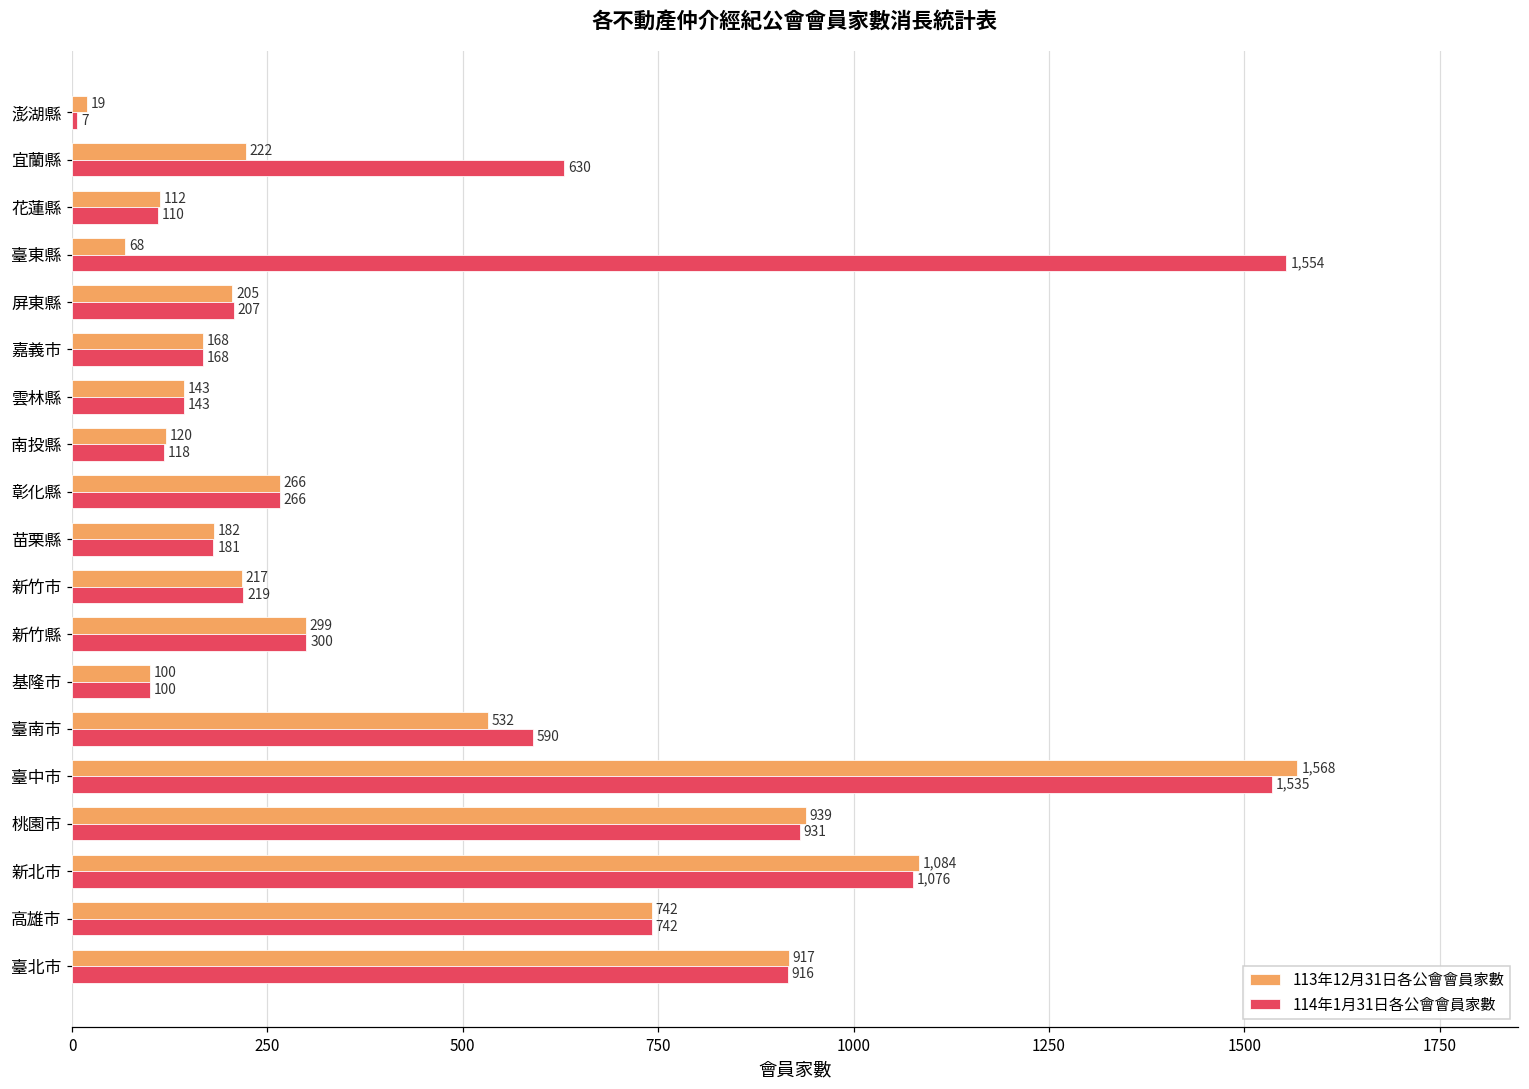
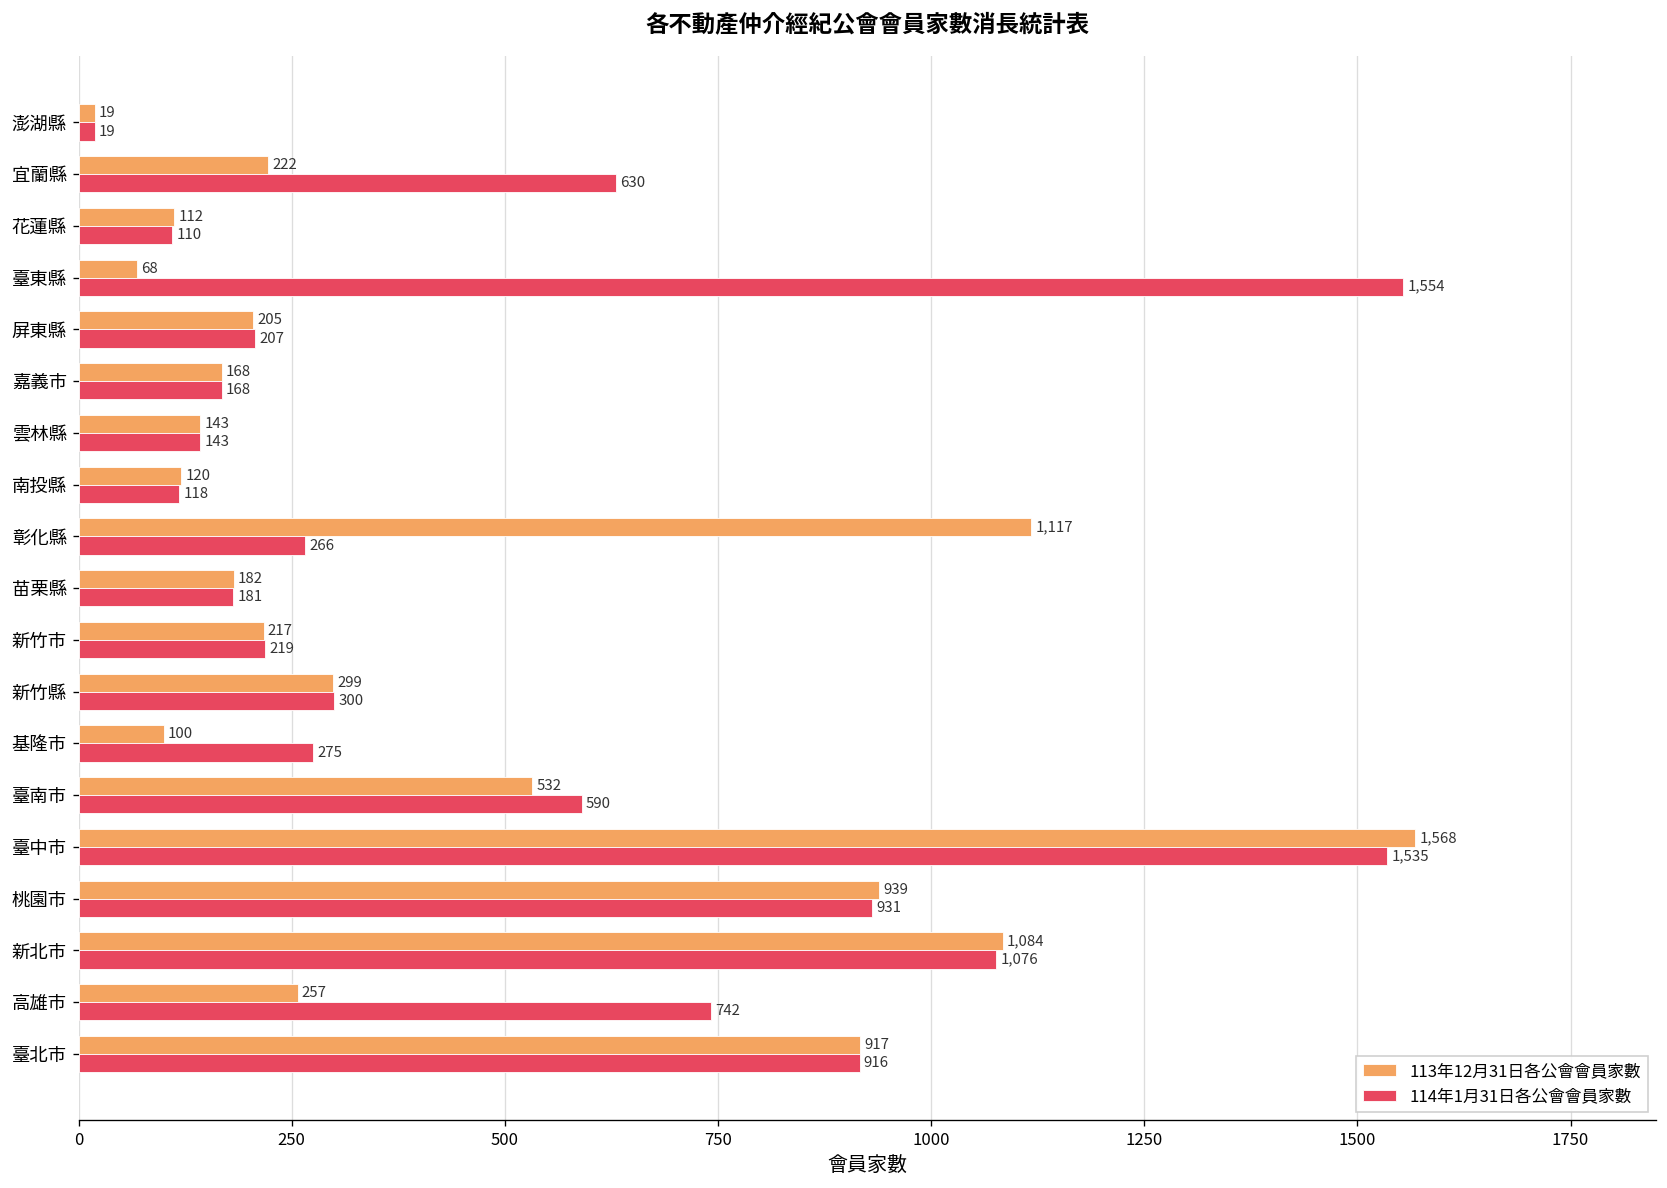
  {
    "113年12月31日各公會會員家數": {
      "澎湖縣": "19",
      "宜蘭縣": "222",
      "花蓮縣": "112",
      "臺東縣": "68",
      "屏東縣": "205",
      "嘉義市": "168",
      "雲林縣": "143",
      "南投縣": "120",
-     "彰化縣": "266",
+     "彰化縣": "1,117",
      "苗栗縣": "182",
      "新竹市": "217",
      "新竹縣": "299",
      "基隆市": "100",
      "臺南市": "532",
      "臺中市": "1,568",
      "桃園市": "939",
      "新北市": "1,084",
-     "高雄市": "742",
+     "高雄市": "257",
      "臺北市": "917"
    },
    "114年1月31日各公會會員家數": {
-     "澎湖縣": "7",
+     "澎湖縣": "19",
      "宜蘭縣": "630",
      "花蓮縣": "110",
      "臺東縣": "1,554",
      "屏東縣": "207",
      "嘉義市": "168",
      "雲林縣": "143",
      "南投縣": "118",
      "彰化縣": "266",
      "苗栗縣": "181",
      "新竹市": "219",
      "新竹縣": "300",
-     "基隆市": "100",
+     "基隆市": "275",
      "臺南市": "590",
      "臺中市": "1,535",
      "桃園市": "931",
      "新北市": "1,076",
      "高雄市": "742",
      "臺北市": "916"
    }
  }
